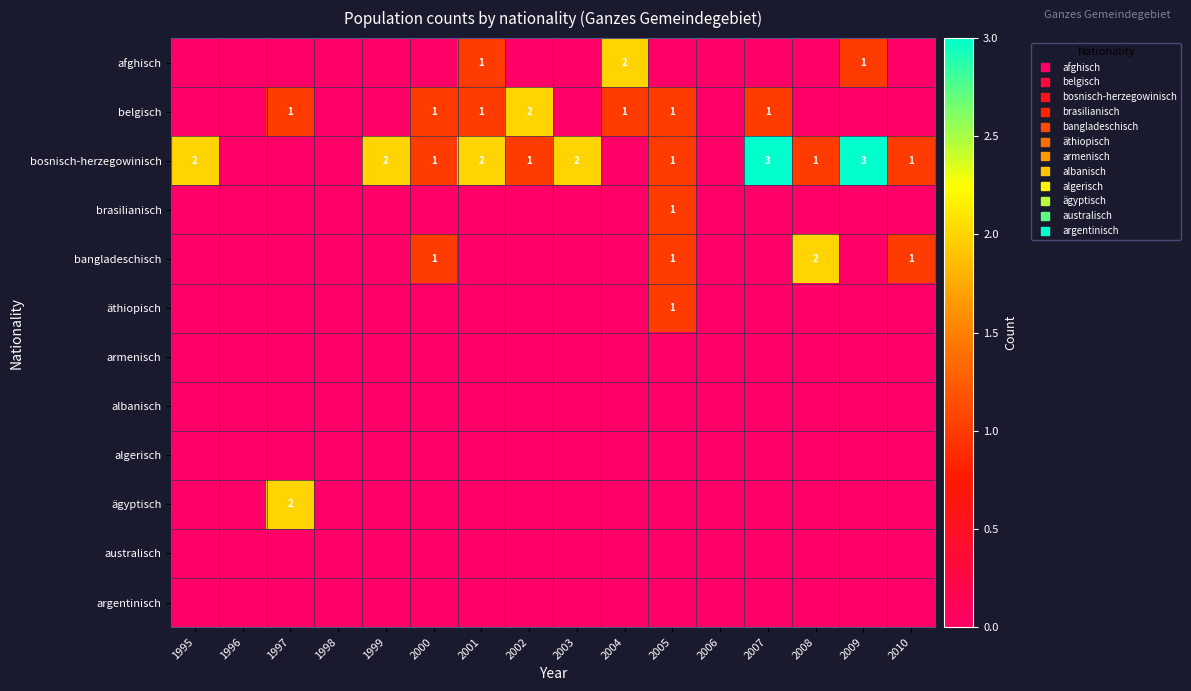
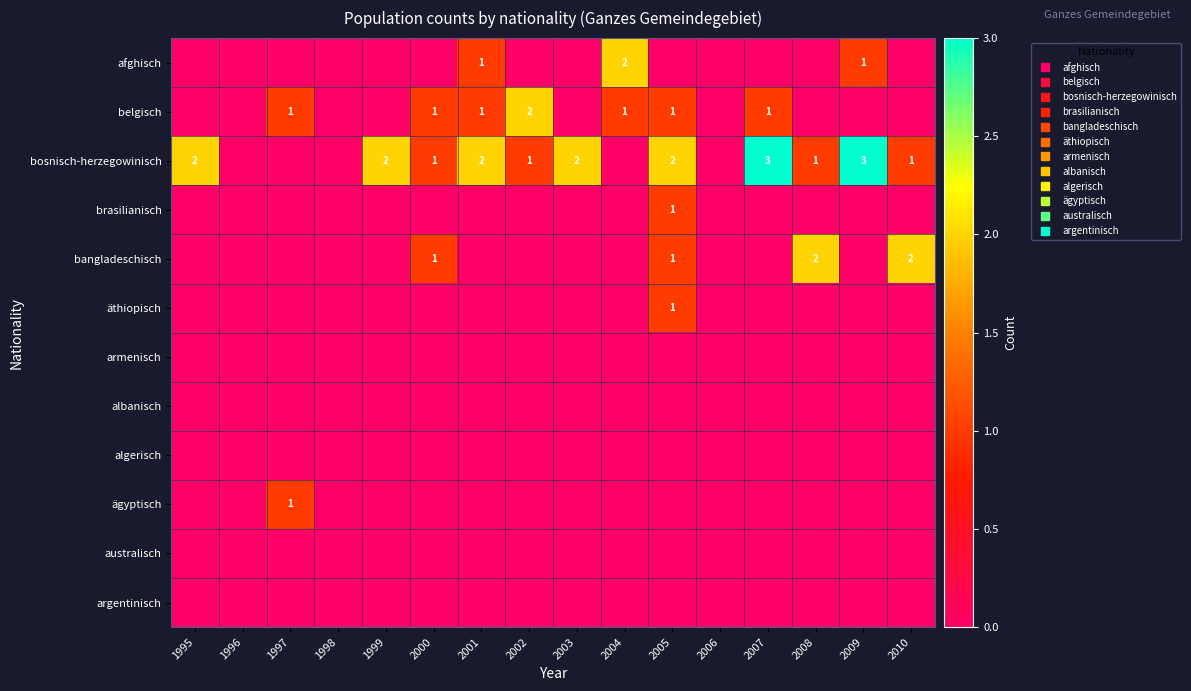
  {
    "afghisch": {
      "2001": 1,
      "2004": 2,
      "2009": 1
    },
    "belgisch": {
      "1997": 1,
      "2000": 1,
      "2001": 1,
      "2002": 2,
      "2004": 1,
      "2005": 1,
      "2007": 1
    },
    "bosnisch-herzegowinisch": {
      "1995": 2,
      "1999": 2,
      "2000": 1,
      "2001": 2,
      "2002": 1,
      "2003": 2,
-     "2005": 1,
+     "2005": 2,
      "2007": 3,
      "2008": 1,
      "2009": 3,
      "2010": 1
    },
    "brasilianisch": {
      "2005": 1
    },
    "bangladeschisch": {
      "2000": 1,
      "2005": 1,
      "2008": 2,
-     "2010": 1
+     "2010": 2
    },
    "äthiopisch": {
      "2005": 1
    },
    "ägyptisch": {
-     "1997": 2
+     "1997": 1
    }
  }
